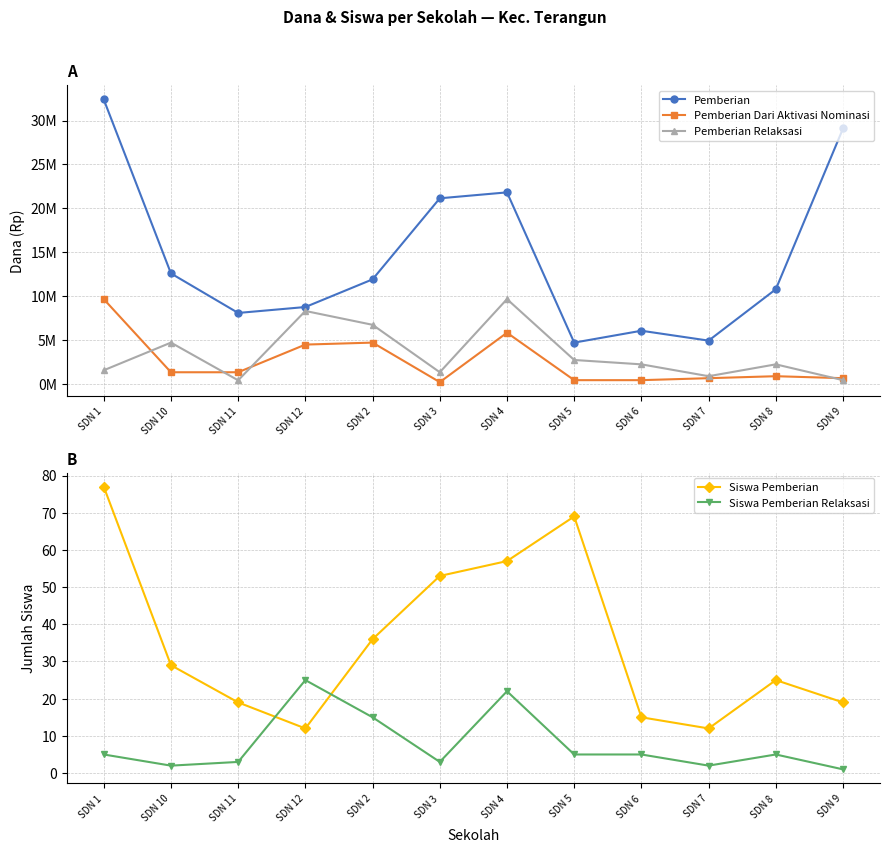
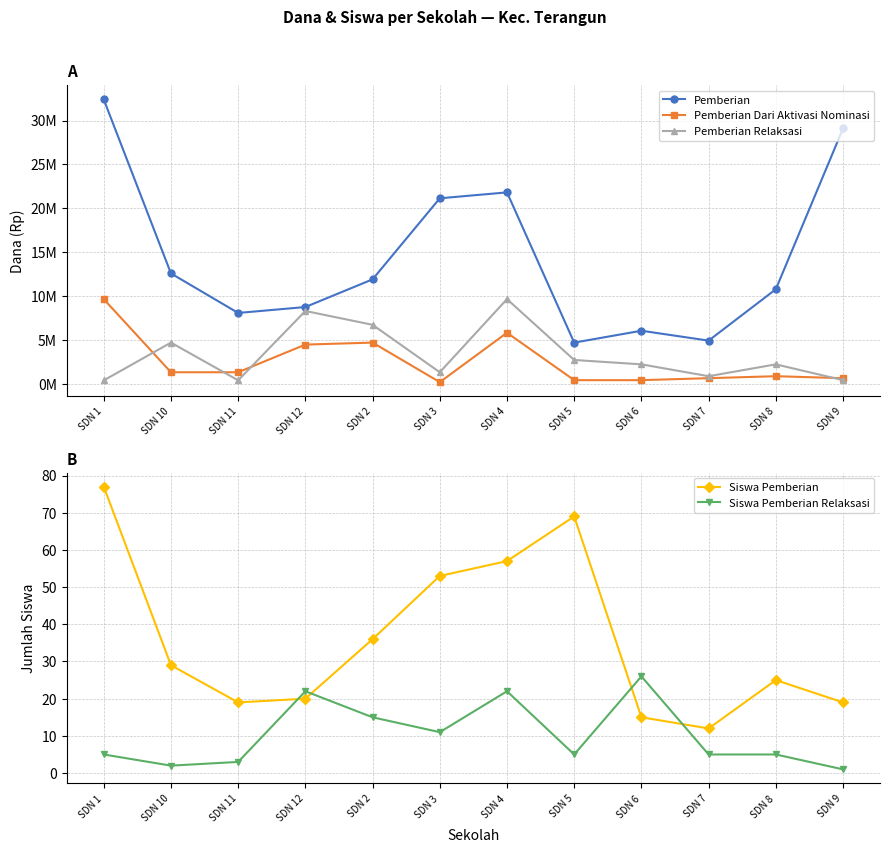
  {
    "A": {
      "Pemberian": {
        "SDN 1": 32000000,
        "SDN 10": 13000000,
        "SDN 11": 8000000,
        "SDN 12": 9000000,
        "SDN 2": 12000000,
        "SDN 3": 21000000,
        "SDN 4": 22000000,
        "SDN 5": 5000000,
        "SDN 6": 6000000,
        "SDN 7": 5000000,
        "SDN 8": 11000000
      },
      "Pemberian Dari Aktivasi Nominasi": {
        "SDN 1": 10000000,
        "SDN 10": 1000000,
        "SDN 11": 1000000,
        "SDN 12": 5000000,
        "SDN 2": 5000000,
        "SDN 3": 0,
        "SDN 4": 6000000,
        "SDN 5": 0,
        "SDN 6": 0,
        "SDN 8": 1000000
      },
      "Pemberian Relaksasi": {
-       "SDN 1": 2000000,
+       "SDN 1": 0,
        "SDN 10": 5000000,
        "SDN 11": 0,
        "SDN 12": 8000000,
        "SDN 2": 7000000,
        "SDN 3": 1000000,
        "SDN 4": 10000000,
        "SDN 5": 3000000,
        "SDN 6": 2000000,
        "SDN 8": 2000000
      }
    },
    "B": {
      "Siswa Pemberian": {
        "SDN 1": 77,
        "SDN 10": 29,
        "SDN 11": 19,
-       "SDN 12": 12,
+       "SDN 12": 20,
        "SDN 2": 36,
        "SDN 3": 53,
        "SDN 4": 57,
        "SDN 5": 69,
        "SDN 6": 15,
        "SDN 7": 12,
        "SDN 8": 25,
        "SDN 9": 19
      },
      "Siswa Pemberian Relaksasi": {
        "SDN 1": 5,
        "SDN 10": 2,
        "SDN 11": 3,
-       "SDN 12": 25,
+       "SDN 12": 22,
        "SDN 2": 15,
-       "SDN 3": 3,
+       "SDN 3": 11,
        "SDN 4": 22,
        "SDN 5": 5,
-       "SDN 6": 5,
-       "SDN 7": 2,
+       "SDN 6": 26,
+       "SDN 7": 5,
        "SDN 8": 5,
        "SDN 9": 1
      }
    }
  }
